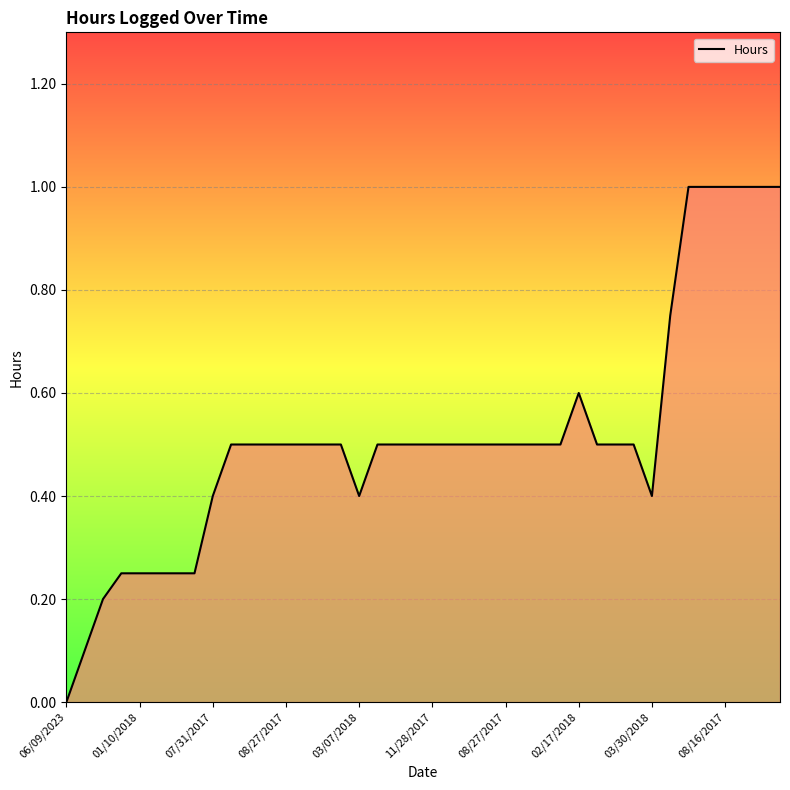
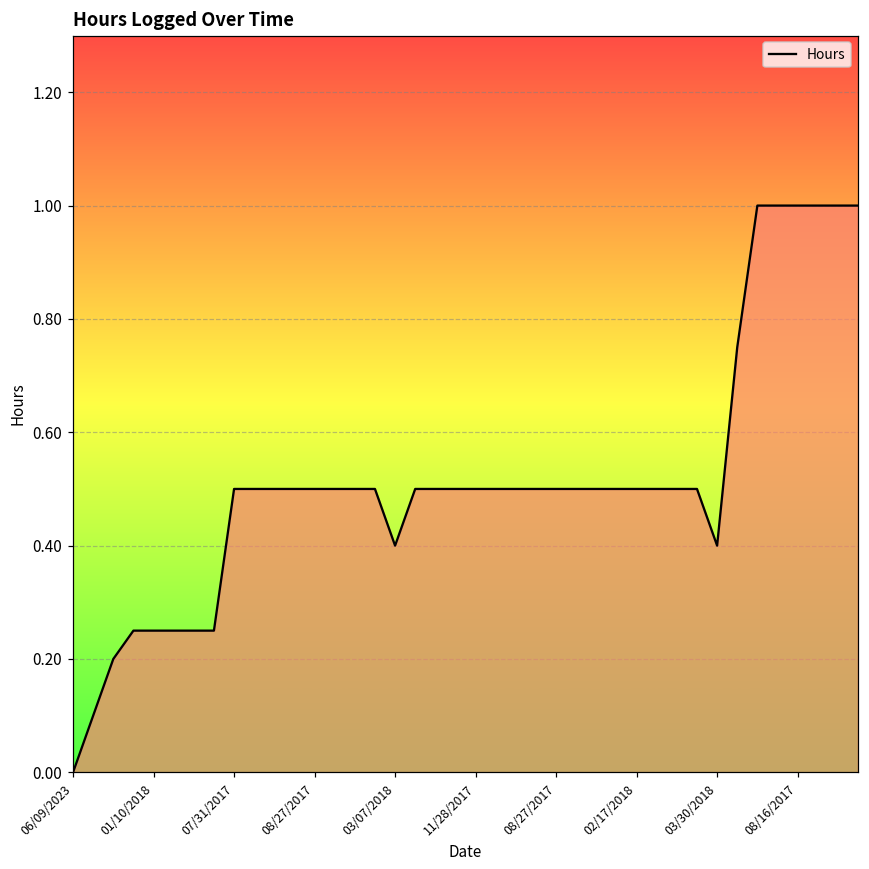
  {
    "06/09/2023": 0.0,
-   "07/31/2017": 0.4,
+   "07/31/2017": 0.5,
    "03/07/2018": 0.4,
-   "02/17/2018": 0.6,
+   "02/17/2018": 0.5,
    "03/30/2018": 0.4,
    "08/16/2017": 1.0
  }
